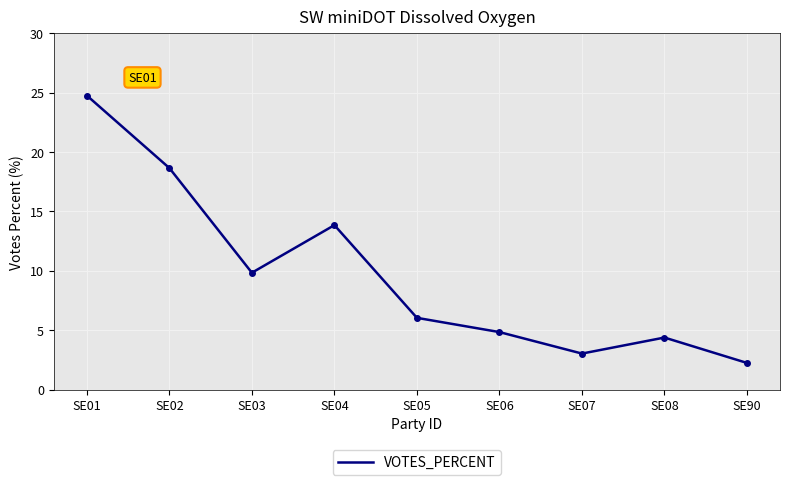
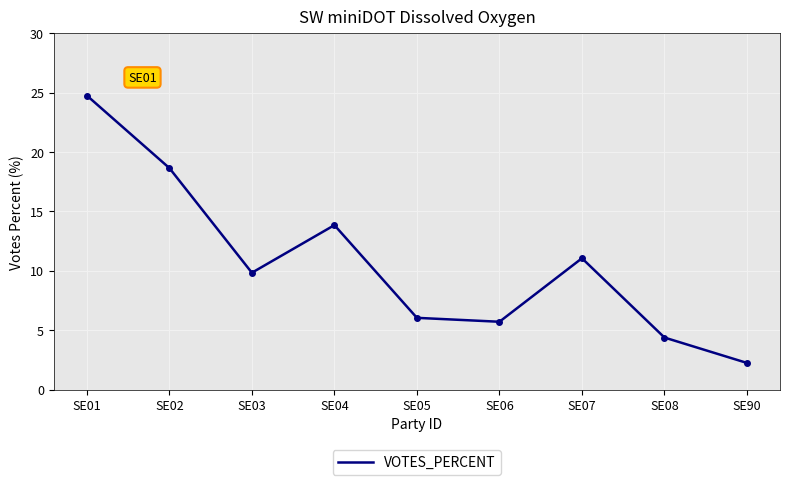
  {
    "SE01": 24.8,
    "SE02": 18.7,
    "SE03": 9.8,
    "SE04": 13.9,
    "SE05": 6.0,
-   "SE06": 4.8,
-   "SE07": 3.0,
+   "SE06": 5.7,
+   "SE07": 11.1,
    "SE08": 4.4,
    "SE90": 2.2
  }
